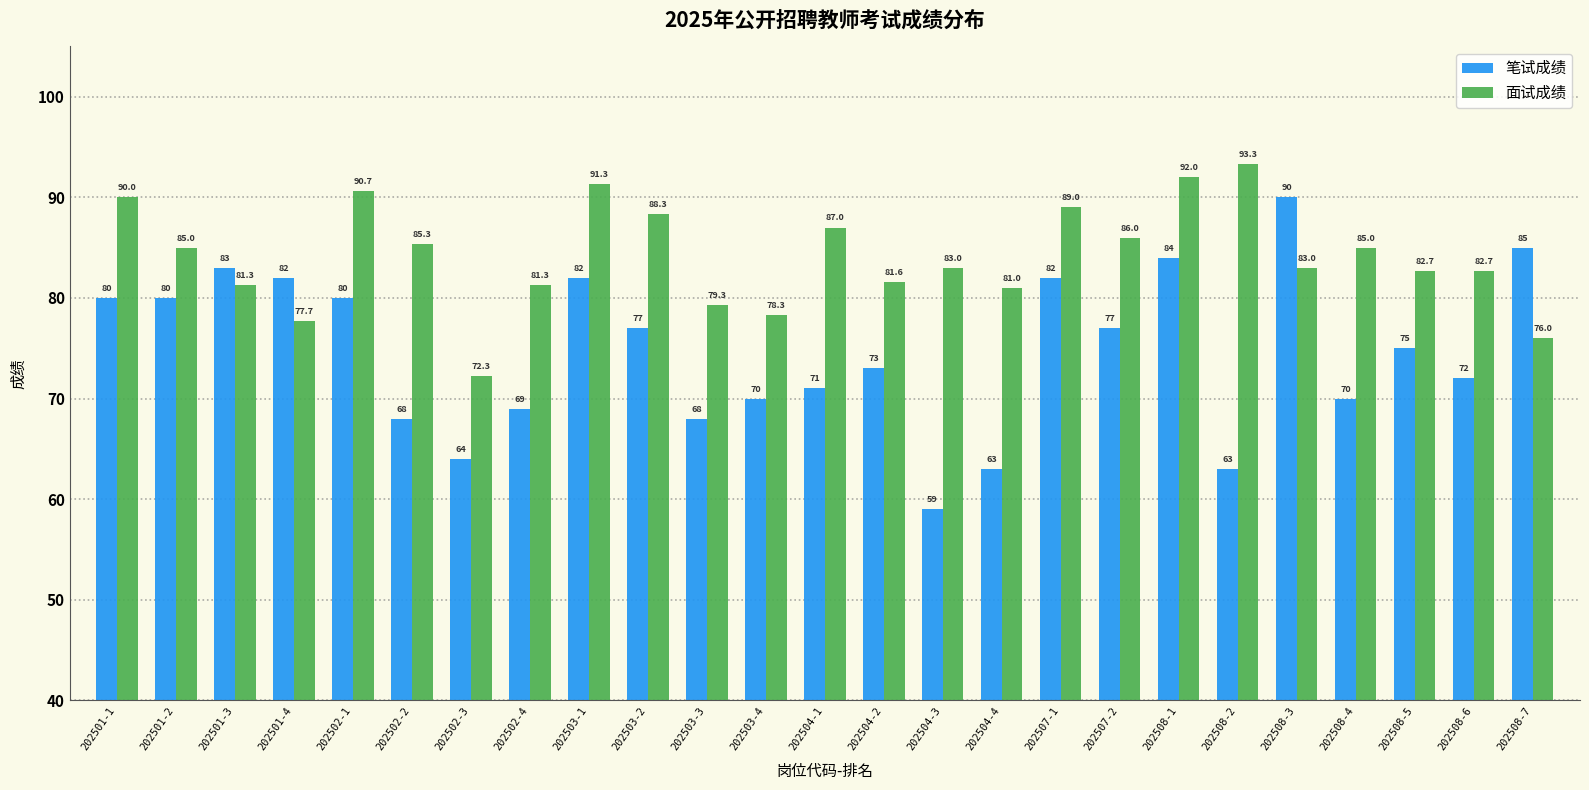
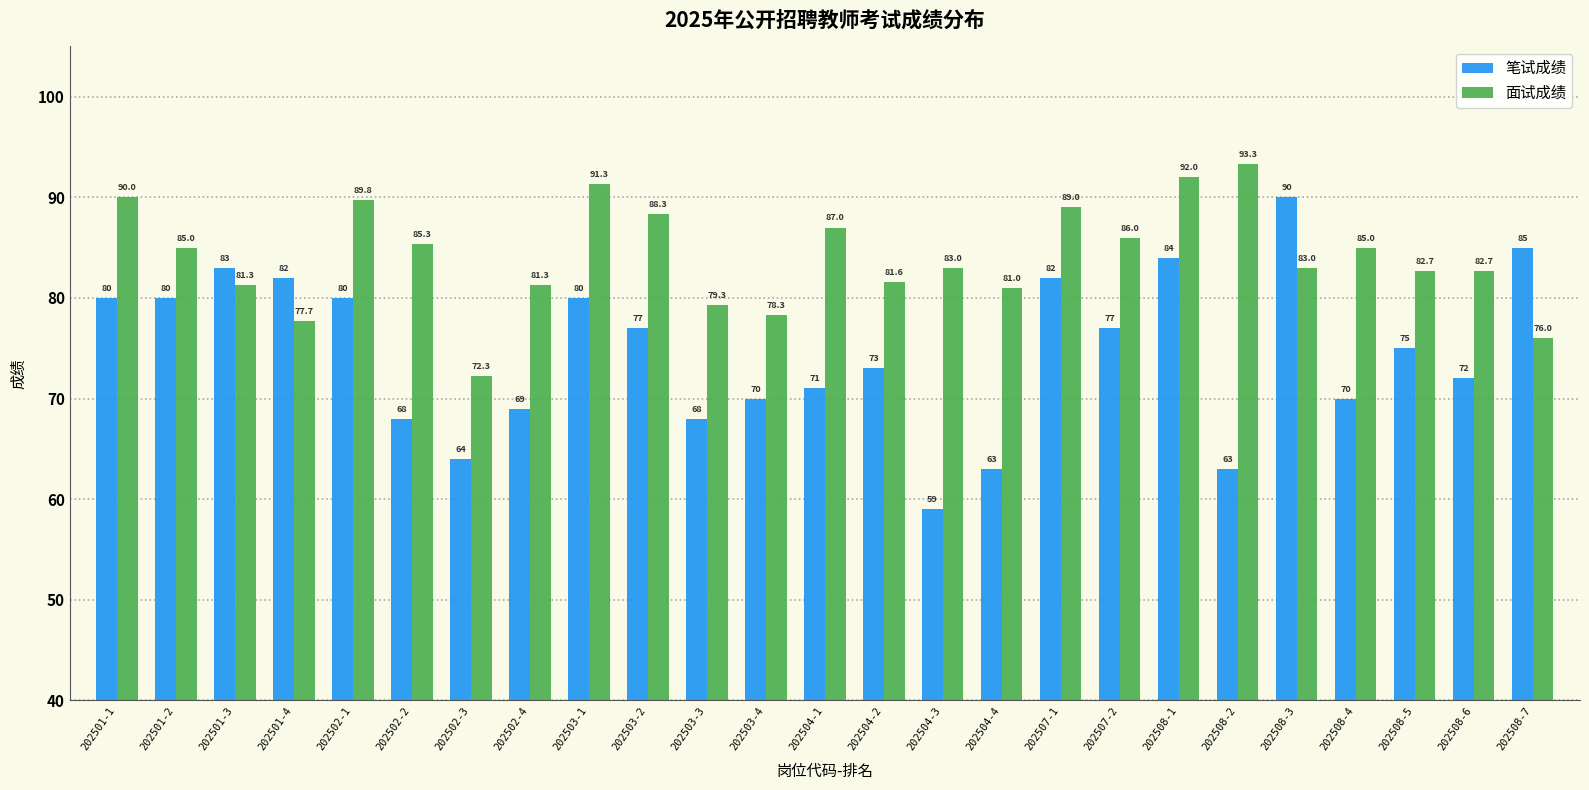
  {
    "笔试成绩": {
      "202501-1": 80,
      "202501-2": 80,
      "202501-3": 83,
      "202501-4": 82,
      "202502-1": 80,
      "202502-2": 68,
      "202502-3": 64,
      "202502-4": 69,
-     "202503-1": 82,
+     "202503-1": 80,
      "202503-2": 77,
      "202503-3": 68,
      "202503-4": 70,
      "202504-1": 71,
      "202504-2": 73,
      "202504-3": 59,
      "202504-4": 63,
      "202507-1": 82,
      "202507-2": 77,
      "202508-1": 84,
      "202508-2": 63,
      "202508-3": 90,
      "202508-4": 70,
      "202508-5": 75,
      "202508-6": 72,
      "202508-7": 85
    },
    "面试成绩": {
      "202501-1": 90.0,
      "202501-2": 85.0,
      "202501-3": 81.3,
      "202501-4": 77.7,
-     "202502-1": 90.7,
+     "202502-1": 89.8,
      "202502-2": 85.3,
      "202502-3": 72.3,
      "202502-4": 81.3,
      "202503-1": 91.3,
      "202503-2": 88.3,
      "202503-3": 79.3,
      "202503-4": 78.3,
      "202504-1": 87.0,
      "202504-2": 81.6,
      "202504-3": 83.0,
      "202504-4": 81.0,
      "202507-1": 89.0,
      "202507-2": 86.0,
      "202508-1": 92.0,
      "202508-2": 93.3,
      "202508-3": 83.0,
      "202508-4": 85.0,
      "202508-5": 82.7,
      "202508-6": 82.7,
      "202508-7": 76.0
    }
  }
